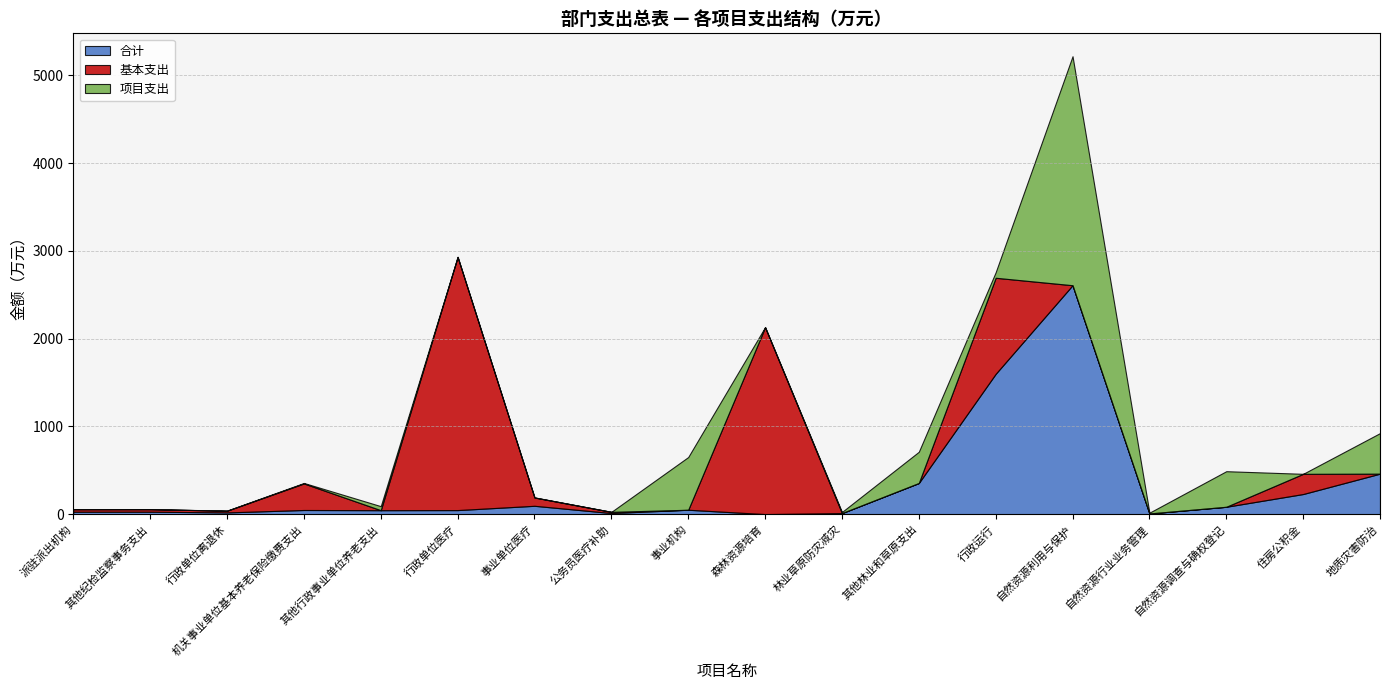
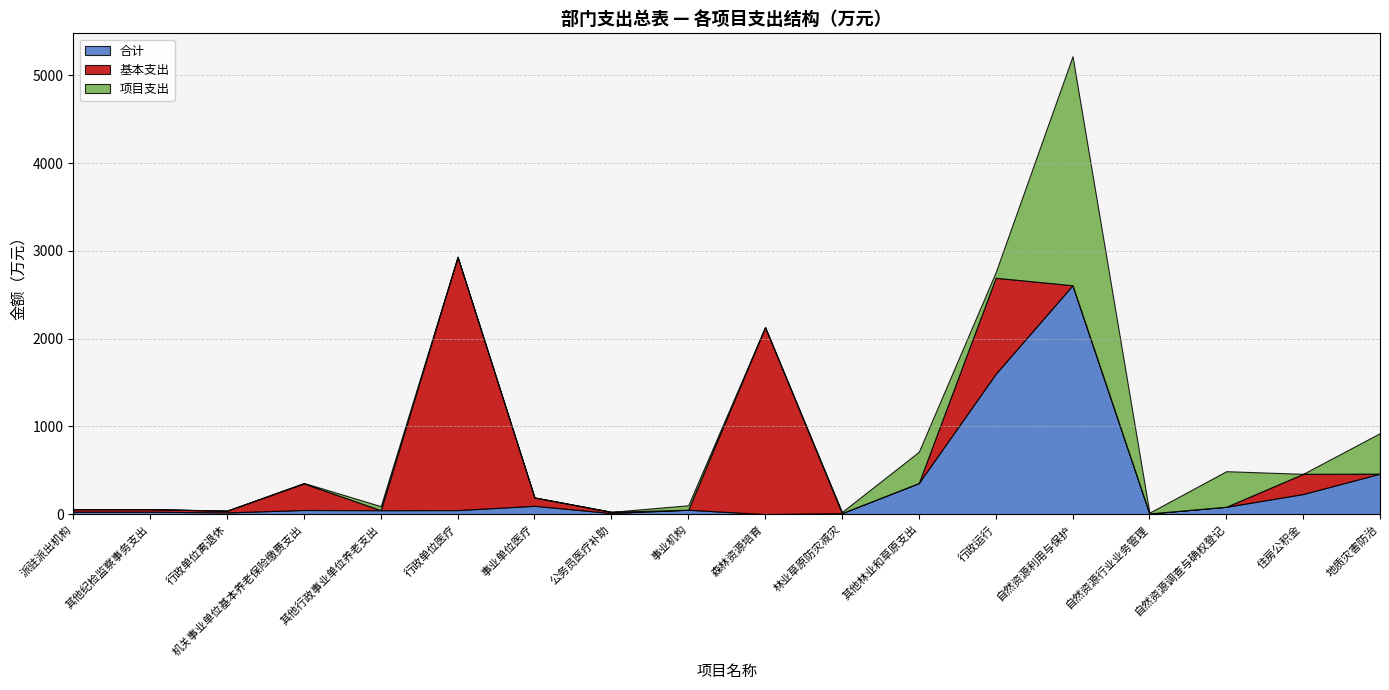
  {
    "合计": {
      "其他纪检监察事务支出": 0,
      "机关事业单位基本养老保险缴费支出": 0,
      "行政单位医疗": 0,
      "事业单位医疗": 100,
      "行政运行": 1600,
      "住房公积金": 200
    },
    "基本支出": {
      "行政运行": 1100
    },
    "项目支出": {
      "其他行政事业单位养老支出": 0,
-     "事业机构": 600,
+     "事业机构": 100,
      "其他林业和草原支出": 400,
      "行政运行": 100,
      "自然资源利用与保护": 2600,
      "自然资源调查与确权登记": 400,
      "地质灾害防治": 500
    }
  }
